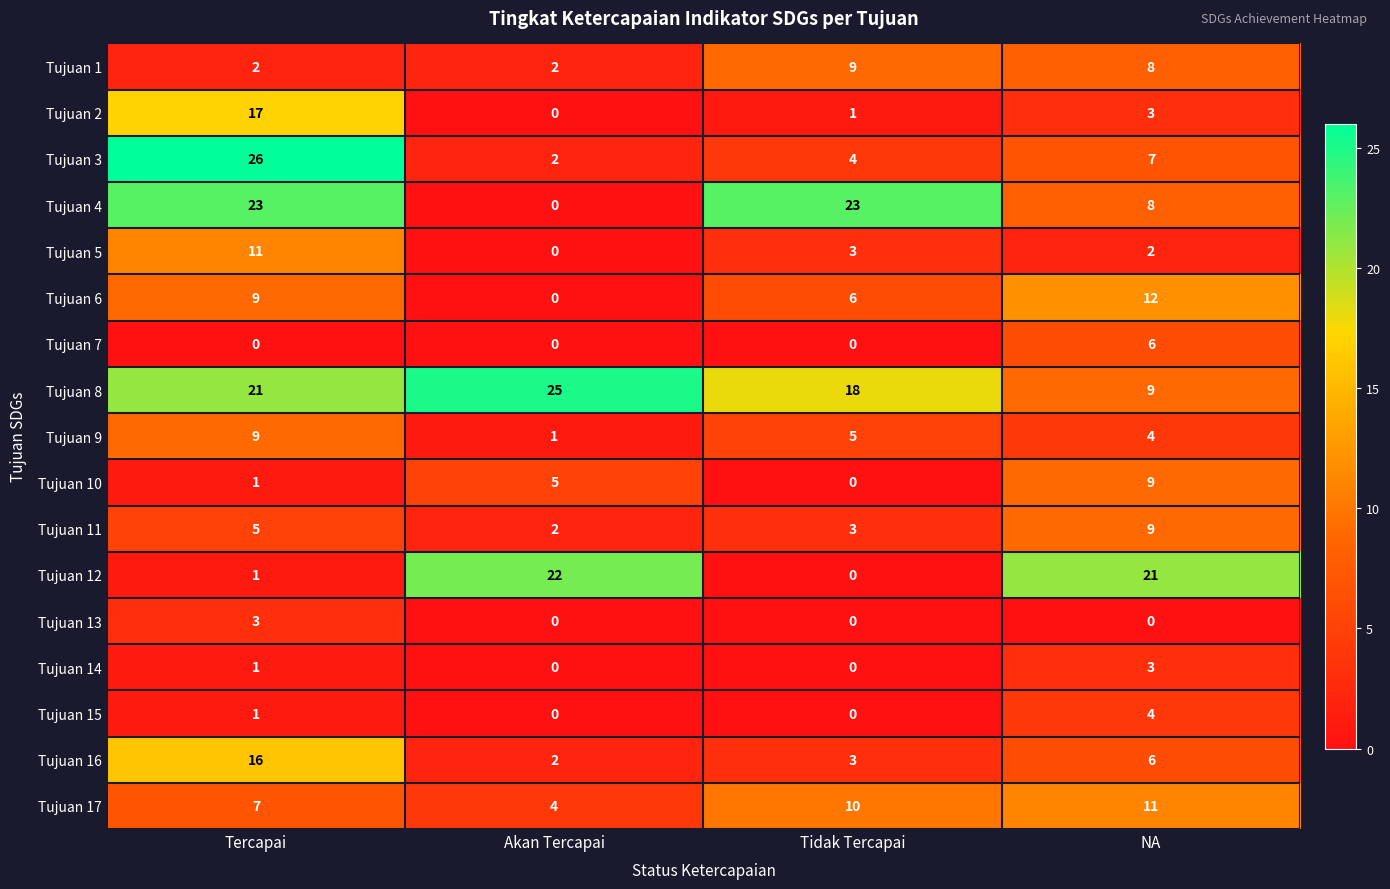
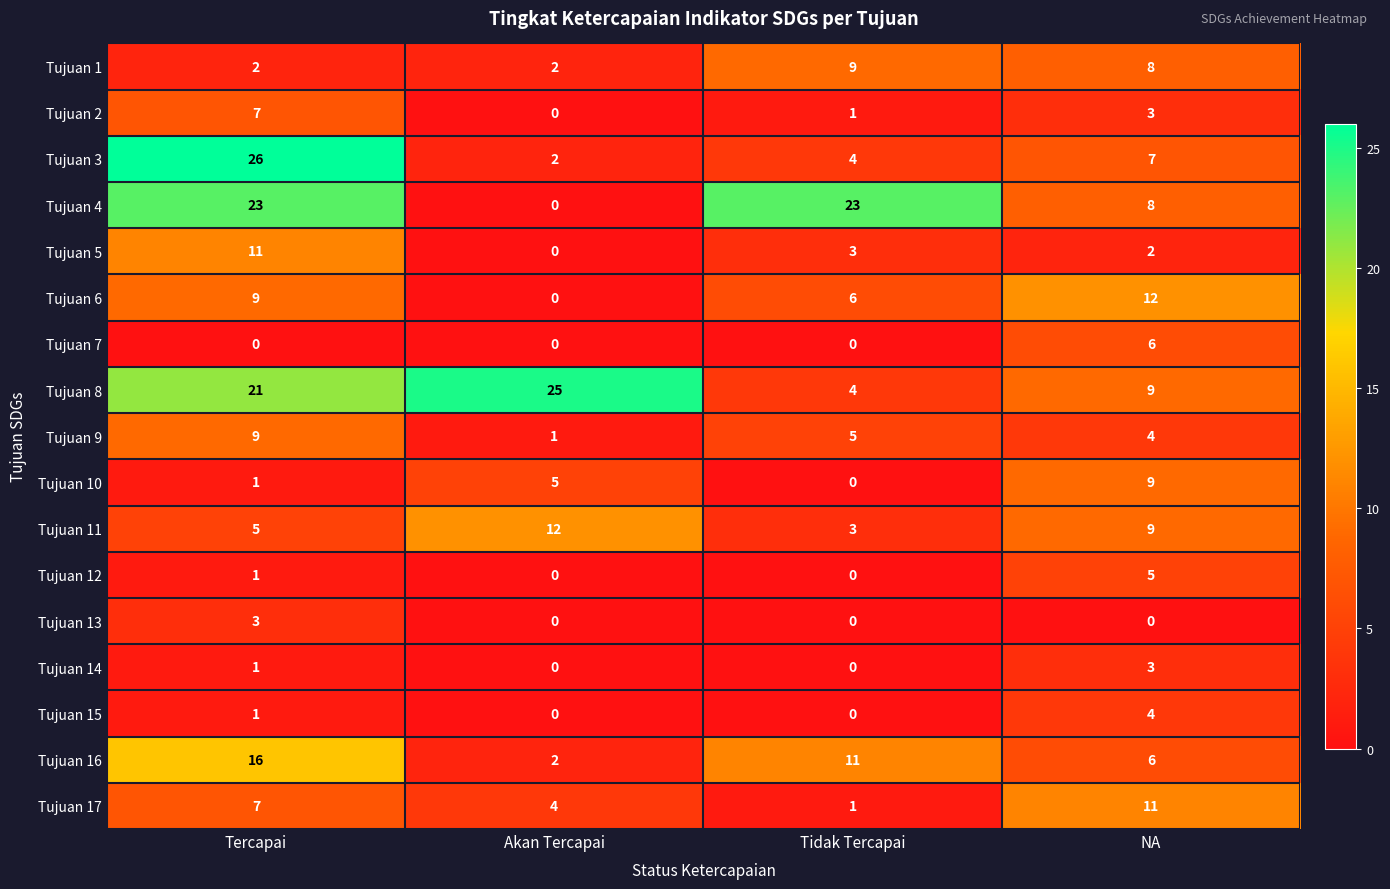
  {
    "Tujuan 1": {
      "Tercapai": 2,
      "Akan Tercapai": 2,
      "Tidak Tercapai": 9,
      "NA": 8
    },
    "Tujuan 2": {
-     "Tercapai": 17,
+     "Tercapai": 7,
      "Akan Tercapai": 0,
      "Tidak Tercapai": 1,
      "NA": 3
    },
    "Tujuan 3": {
      "Tercapai": 26,
      "Akan Tercapai": 2,
      "Tidak Tercapai": 4,
      "NA": 7
    },
    "Tujuan 4": {
      "Tercapai": 23,
      "Akan Tercapai": 0,
      "Tidak Tercapai": 23,
      "NA": 8
    },
    "Tujuan 5": {
      "Tercapai": 11,
      "Akan Tercapai": 0,
      "Tidak Tercapai": 3,
      "NA": 2
    },
    "Tujuan 6": {
      "Tercapai": 9,
      "Akan Tercapai": 0,
      "Tidak Tercapai": 6,
      "NA": 12
    },
    "Tujuan 7": {
      "Tercapai": 0,
      "Akan Tercapai": 0,
      "Tidak Tercapai": 0,
      "NA": 6
    },
    "Tujuan 8": {
      "Tercapai": 21,
      "Akan Tercapai": 25,
-     "Tidak Tercapai": 18,
+     "Tidak Tercapai": 4,
      "NA": 9
    },
    "Tujuan 9": {
      "Tercapai": 9,
      "Akan Tercapai": 1,
      "Tidak Tercapai": 5,
      "NA": 4
    },
    "Tujuan 10": {
      "Tercapai": 1,
      "Akan Tercapai": 5,
      "Tidak Tercapai": 0,
      "NA": 9
    },
    "Tujuan 11": {
      "Tercapai": 5,
-     "Akan Tercapai": 2,
+     "Akan Tercapai": 12,
      "Tidak Tercapai": 3,
      "NA": 9
    },
    "Tujuan 12": {
      "Tercapai": 1,
-     "Akan Tercapai": 22,
+     "Akan Tercapai": 0,
      "Tidak Tercapai": 0,
-     "NA": 21
+     "NA": 5
    },
    "Tujuan 13": {
      "Tercapai": 3,
      "Akan Tercapai": 0,
      "Tidak Tercapai": 0,
      "NA": 0
    },
    "Tujuan 14": {
      "Tercapai": 1,
      "Akan Tercapai": 0,
      "Tidak Tercapai": 0,
      "NA": 3
    },
    "Tujuan 15": {
      "Tercapai": 1,
      "Akan Tercapai": 0,
      "Tidak Tercapai": 0,
      "NA": 4
    },
    "Tujuan 16": {
      "Tercapai": 16,
      "Akan Tercapai": 2,
-     "Tidak Tercapai": 3,
+     "Tidak Tercapai": 11,
      "NA": 6
    },
    "Tujuan 17": {
      "Tercapai": 7,
      "Akan Tercapai": 4,
-     "Tidak Tercapai": 10,
+     "Tidak Tercapai": 1,
      "NA": 11
    }
  }
